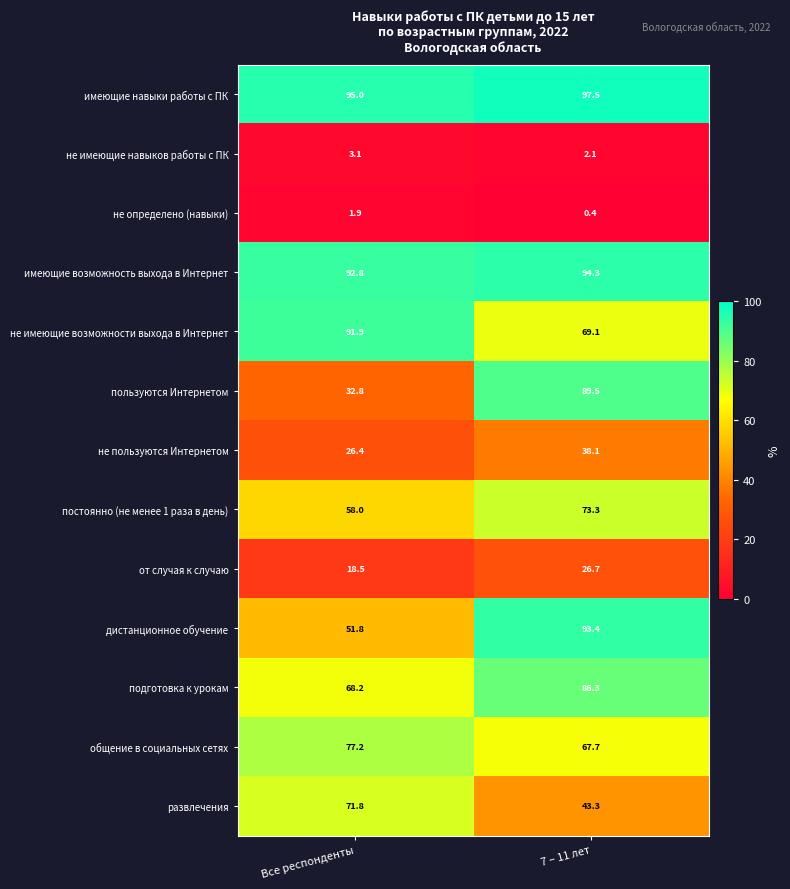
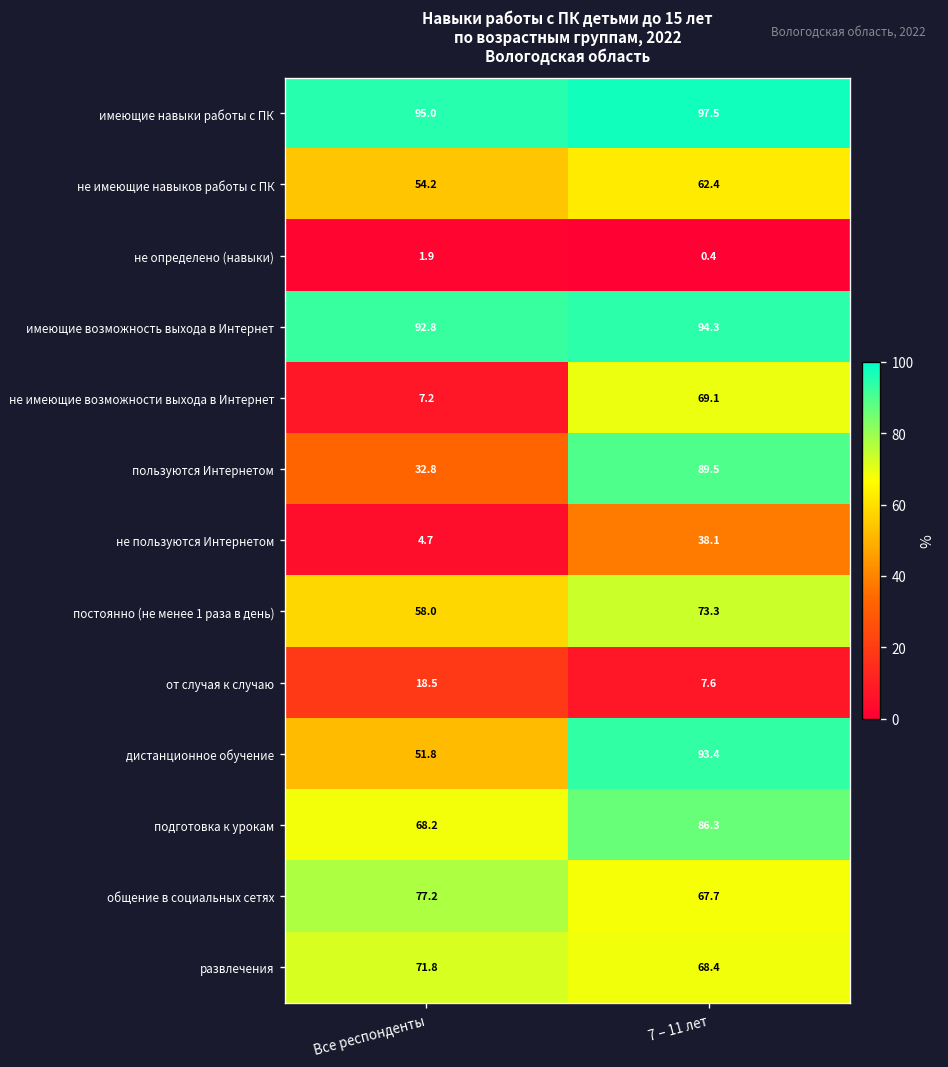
  {
    "имеющие навыки работы с ПК": {
      "Все респонденты": 95.0,
      "7 – 11 лет": 97.5
    },
    "не имеющие навыков работы с ПК": {
-     "Все респонденты": 3.1,
-     "7 – 11 лет": 2.1
+     "Все респонденты": 54.2,
+     "7 – 11 лет": 62.4
    },
    "не определено (навыки)": {
      "Все респонденты": 1.9,
      "7 – 11 лет": 0.4
    },
    "имеющие возможность выхода в Интернет": {
      "Все респонденты": 92.8,
      "7 – 11 лет": 94.3
    },
    "не имеющие возможности выхода в Интернет": {
-     "Все респонденты": 91.9,
+     "Все респонденты": 7.2,
      "7 – 11 лет": 69.1
    },
    "пользуются Интернетом": {
      "Все респонденты": 32.8,
      "7 – 11 лет": 89.5
    },
    "не пользуются Интернетом": {
-     "Все респонденты": 26.4,
+     "Все респонденты": 4.7,
      "7 – 11 лет": 38.1
    },
    "постоянно (не менее 1 раза в день)": {
      "Все респонденты": 58.0,
      "7 – 11 лет": 73.3
    },
    "от случая к случаю": {
      "Все респонденты": 18.5,
-     "7 – 11 лет": 26.7
+     "7 – 11 лет": 7.6
    },
    "дистанционное обучение": {
      "Все респонденты": 51.8,
      "7 – 11 лет": 93.4
    },
    "подготовка к урокам": {
      "Все респонденты": 68.2,
      "7 – 11 лет": 86.3
    },
    "общение в социальных сетях": {
      "Все респонденты": 77.2,
      "7 – 11 лет": 67.7
    },
    "развлечения": {
      "Все респонденты": 71.8,
-     "7 – 11 лет": 43.3
+     "7 – 11 лет": 68.4
    }
  }
